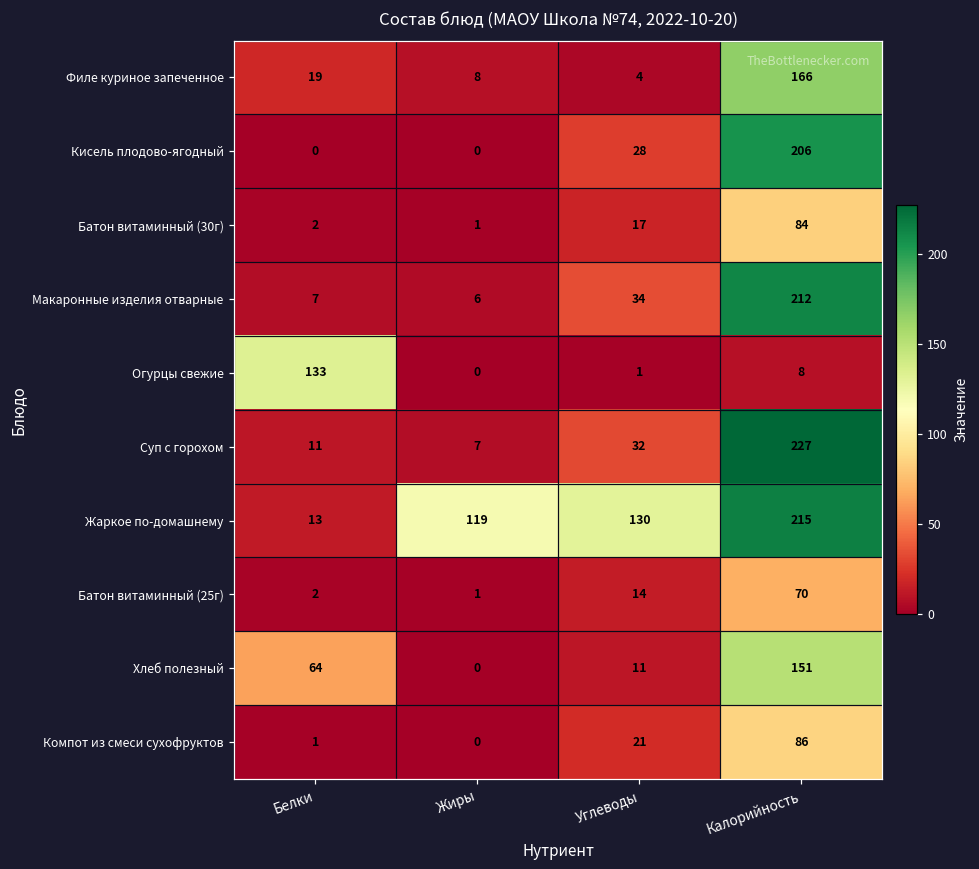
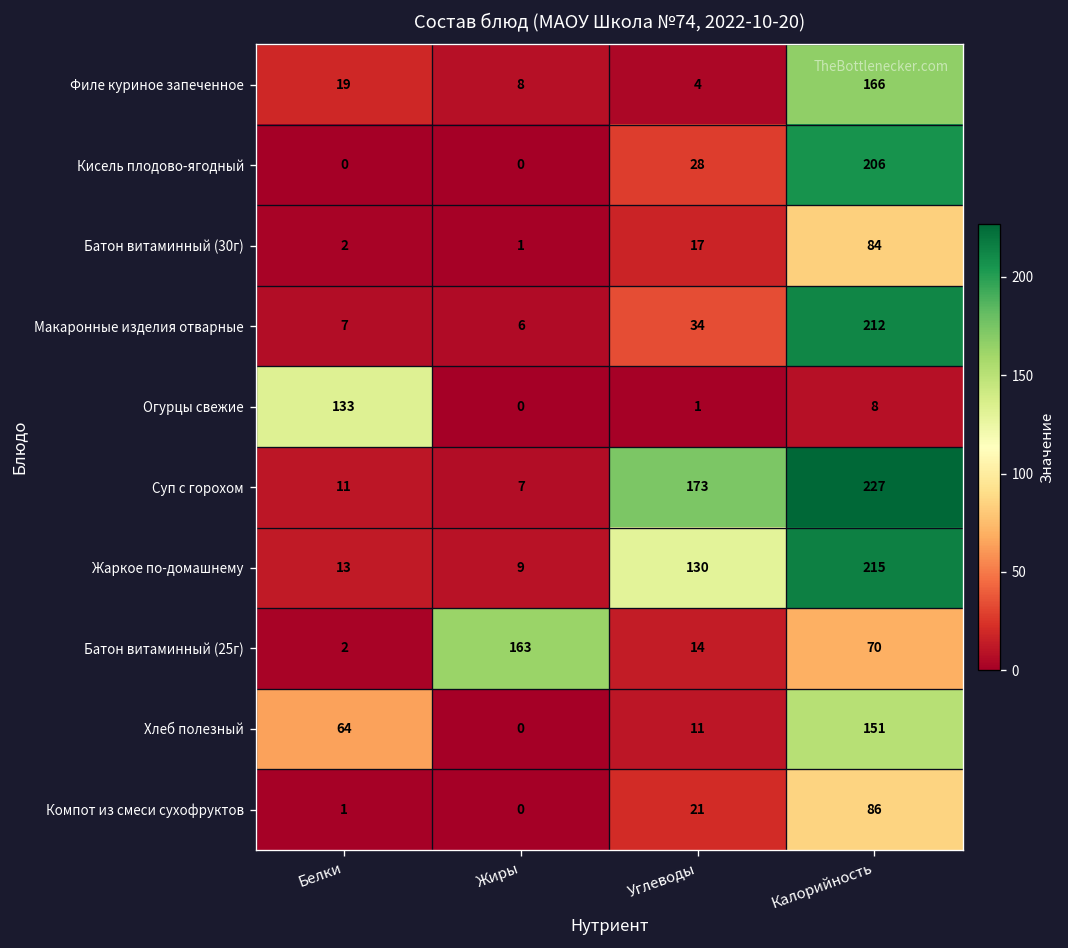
  {
    "Филе куриное запеченное": {
      "Белки": 19,
      "Жиры": 8,
      "Углеводы": 4
    },
    "Кисель плодово-ягодный": {
      "Белки": 0,
      "Жиры": 0,
      "Углеводы": 28,
      "Калорийность": 206
    },
    "Батон витаминный (30г)": {
      "Белки": 2,
      "Жиры": 1,
      "Углеводы": 17,
      "Калорийность": 84
    },
    "Макаронные изделия отварные": {
      "Белки": 7,
      "Жиры": 6,
      "Углеводы": 34,
      "Калорийность": 212
    },
    "Огурцы свежие": {
      "Белки": 133,
      "Жиры": 0,
      "Углеводы": 1,
      "Калорийность": 8
    },
    "Суп с горохом": {
      "Белки": 11,
      "Жиры": 7,
-     "Углеводы": 32,
+     "Углеводы": 173,
      "Калорийность": 227
    },
    "Жаркое по-домашнему": {
      "Белки": 13,
-     "Жиры": 119,
+     "Жиры": 9,
      "Углеводы": 130,
      "Калорийность": 215
    },
    "Батон витаминный (25г)": {
      "Белки": 2,
-     "Жиры": 1,
+     "Жиры": 163,
      "Углеводы": 14,
      "Калорийность": 70
    },
    "Хлеб полезный": {
      "Белки": 64,
      "Жиры": 0,
      "Углеводы": 11,
      "Калорийность": 151
    },
    "Компот из смеси сухофруктов": {
      "Белки": 1,
      "Жиры": 0,
      "Углеводы": 21,
      "Калорийность": 86
    }
  }
